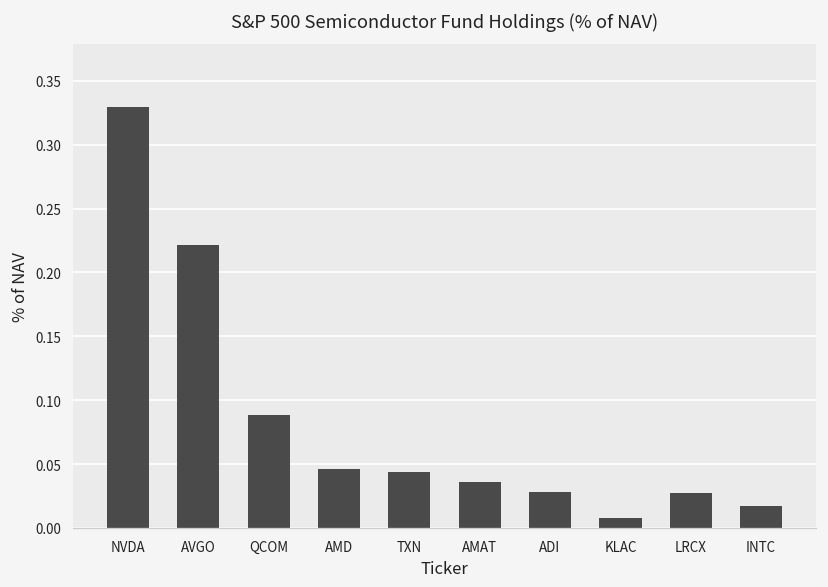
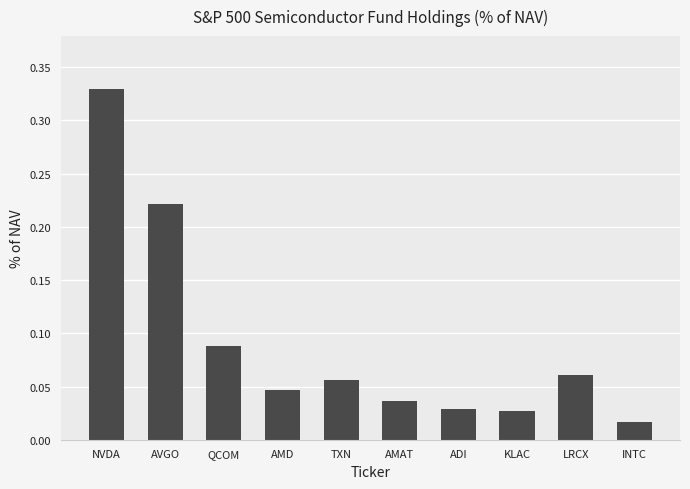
  {
    "NVDA": 0.330,
    "AVGO": 0.221,
    "QCOM": 0.089,
    "AMD": 0.046,
-   "TXN": 0.044,
+   "TXN": 0.056,
    "AMAT": 0.036,
    "ADI": 0.028,
-   "KLAC": 0.008,
-   "LRCX": 0.027,
+   "KLAC": 0.027,
+   "LRCX": 0.061,
    "INTC": 0.017
  }
